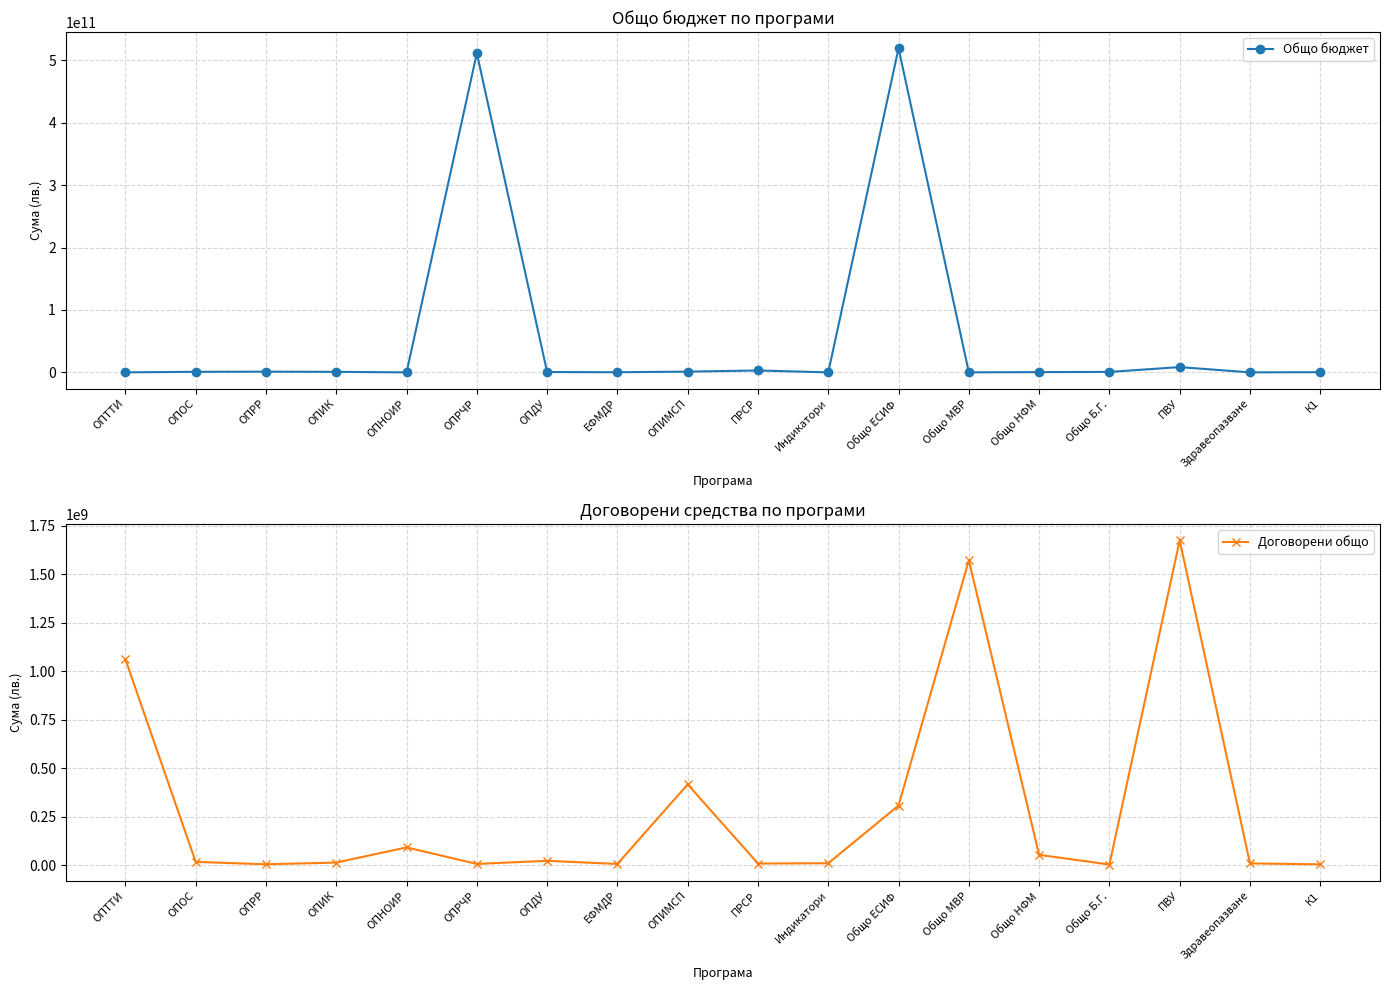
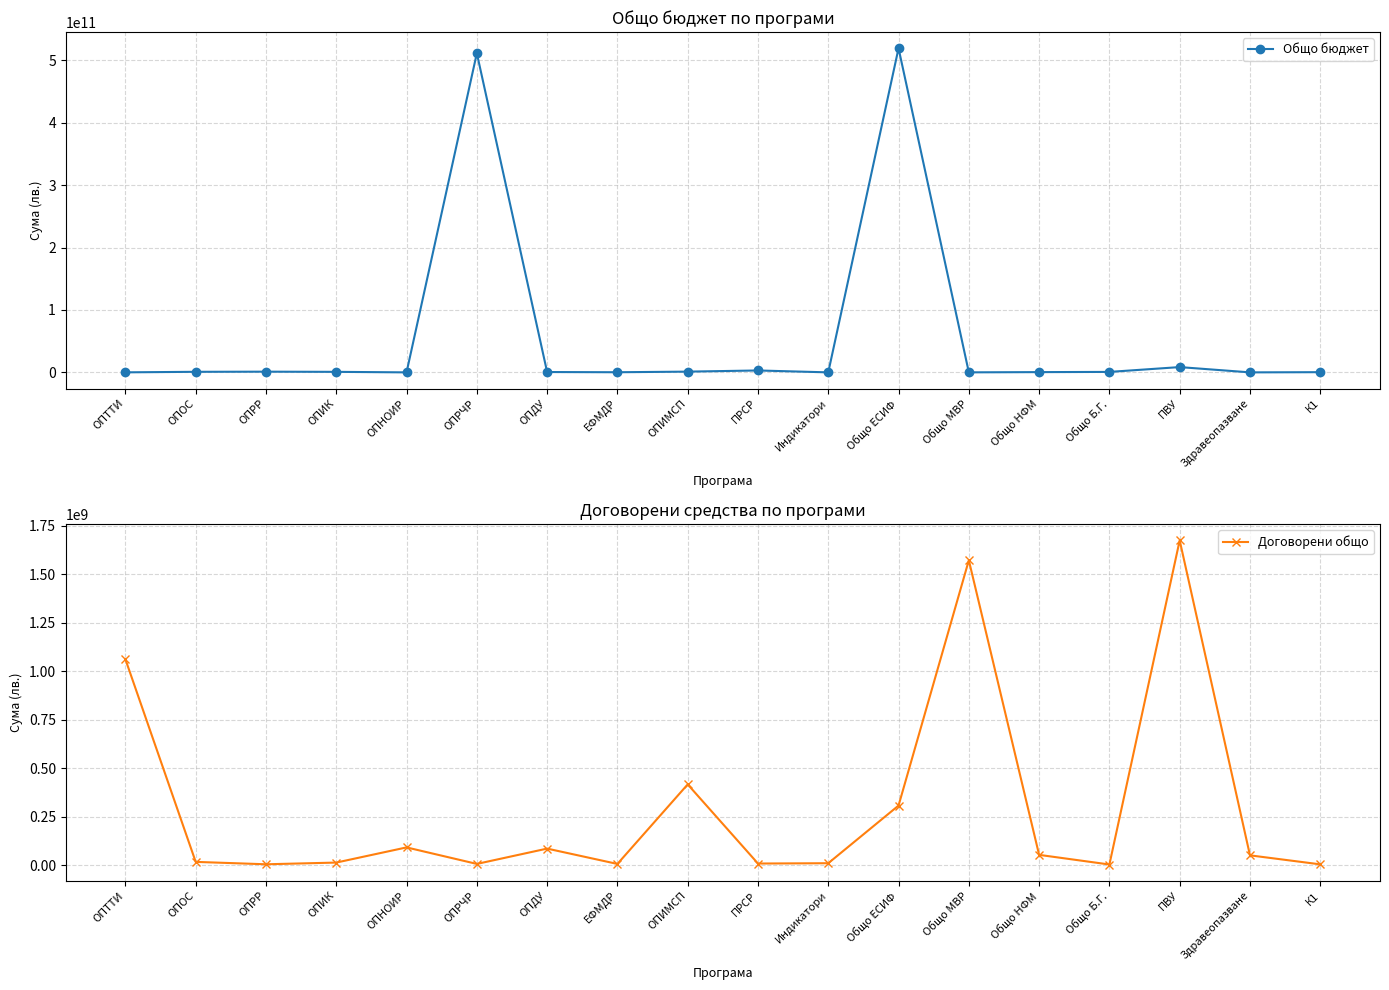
  {
    "Общо бюджет по програми": {
      "ОПТТИ": 0,
      "ОПОС": 0,
      "ОПРР": 0,
      "ОПИК": 0,
      "ОПНОИР": 0,
      "ОПРЧР": 510000000000,
      "ОПДУ": 0,
      "ЕФМДР": 0,
      "ОПИМСП": 0,
      "ПРСР": 0,
      "Индикатори": 0,
      "Общо ЕСИФ": 520000000000,
      "Общо МВР": 0,
      "Общо НФМ": 0,
      "Общо Б.Г.": 0,
      "ПВУ": 10000000000,
      "Здравеопазване": 0,
      "К1": 0
    },
    "Договорени средства по програми": {
      "ОПТТИ": 1060000000,
      "ОПОС": 20000000,
      "ОПРР": 10000000,
      "ОПИК": 10000000,
      "ОПНОИР": 90000000,
      "ОПРЧР": 10000000,
-     "ОПДУ": 20000000,
+     "ОПДУ": 90000000,
      "ЕФМДР": 10000000,
      "ОПИМСП": 420000000,
      "ПРСР": 10000000,
      "Индикатори": 10000000,
      "Общо ЕСИФ": 310000000,
      "Общо МВР": 1570000000,
      "Общо НФМ": 50000000,
      "Общо Б.Г.": 0,
      "ПВУ": 1680000000,
-     "Здравеопазване": 10000000,
+     "Здравеопазване": 50000000,
      "К1": 0
    }
  }
